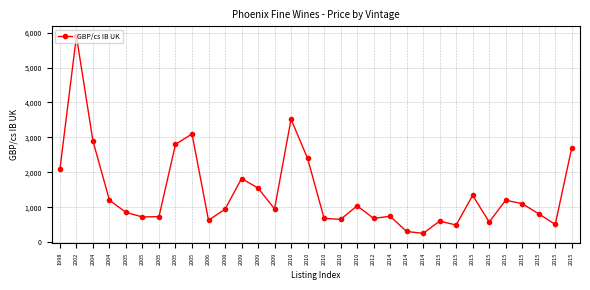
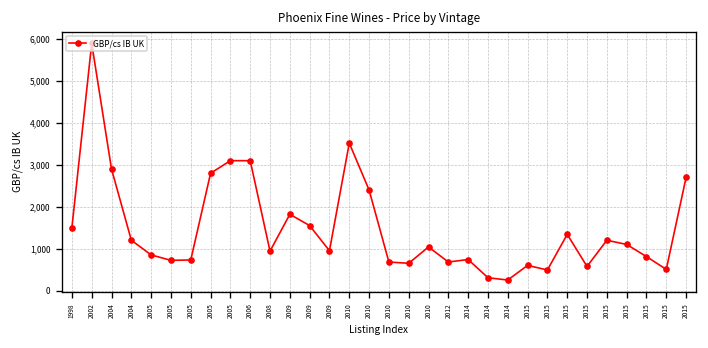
  {
-   "1998": "2,100",
-   "2006": "600",
+   "1998": "1,500",
+   "2006": "3,100",
    "2008": "900",
    "2012": "700"
  }
